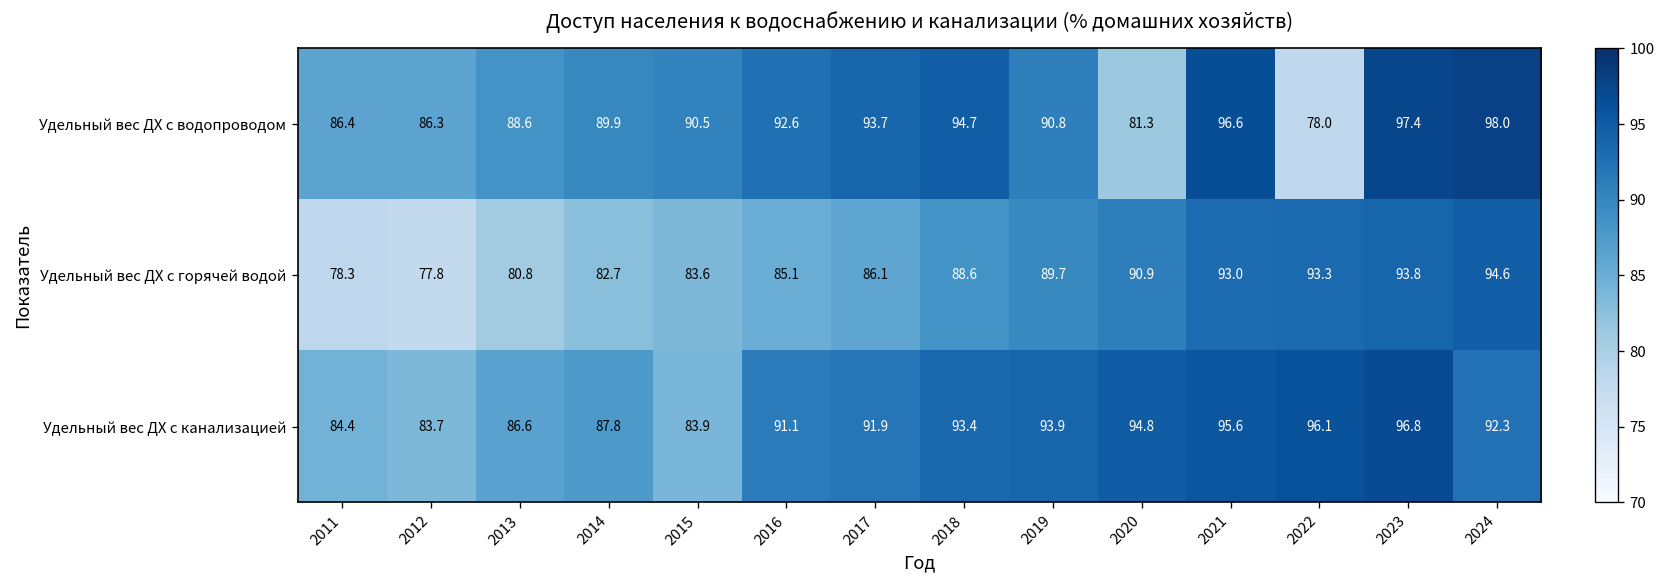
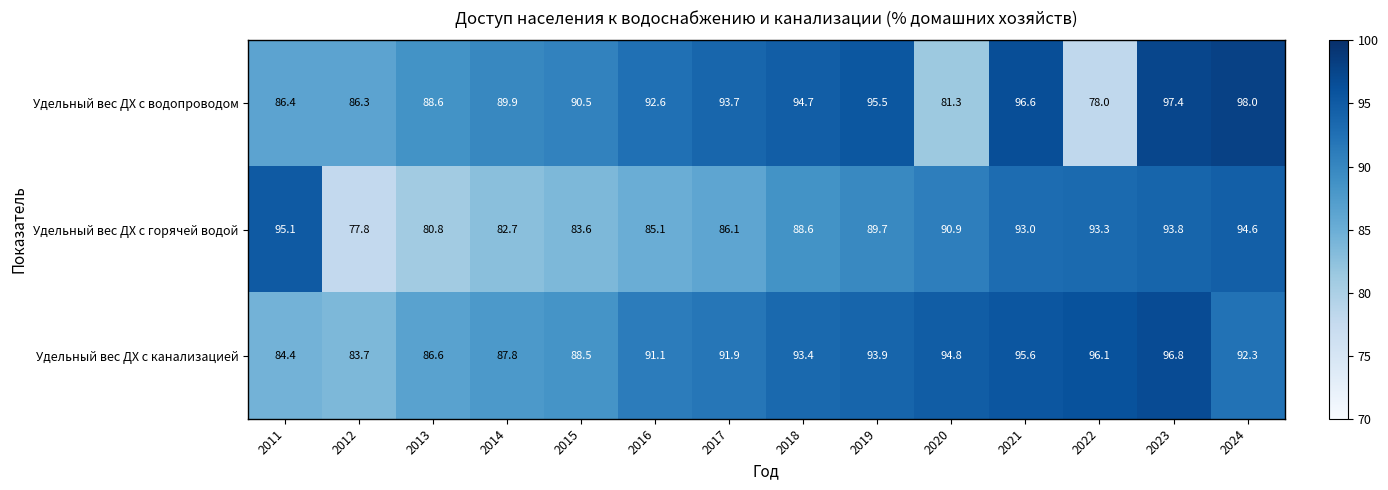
  {
    "Удельный вес ДХ с водопроводом": {
      "2011": 86.4,
      "2012": 86.3,
      "2013": 88.6,
      "2014": 89.9,
      "2015": 90.5,
      "2016": 92.6,
      "2017": 93.7,
      "2018": 94.7,
-     "2019": 90.8,
+     "2019": 95.5,
      "2020": 81.3,
      "2021": 96.6,
      "2022": 78.0,
      "2023": 97.4,
      "2024": 98.0
    },
    "Удельный вес ДХ с горячей водой": {
-     "2011": 78.3,
+     "2011": 95.1,
      "2012": 77.8,
      "2013": 80.8,
      "2014": 82.7,
      "2015": 83.6,
      "2016": 85.1,
      "2017": 86.1,
      "2018": 88.6,
      "2019": 89.7,
      "2020": 90.9,
      "2021": 93.0,
      "2022": 93.3,
      "2023": 93.8,
      "2024": 94.6
    },
    "Удельный вес ДХ с канализацией": {
      "2011": 84.4,
      "2012": 83.7,
      "2013": 86.6,
      "2014": 87.8,
-     "2015": 83.9,
+     "2015": 88.5,
      "2016": 91.1,
      "2017": 91.9,
      "2018": 93.4,
      "2019": 93.9,
      "2020": 94.8,
      "2021": 95.6,
      "2022": 96.1,
      "2023": 96.8,
      "2024": 92.3
    }
  }
